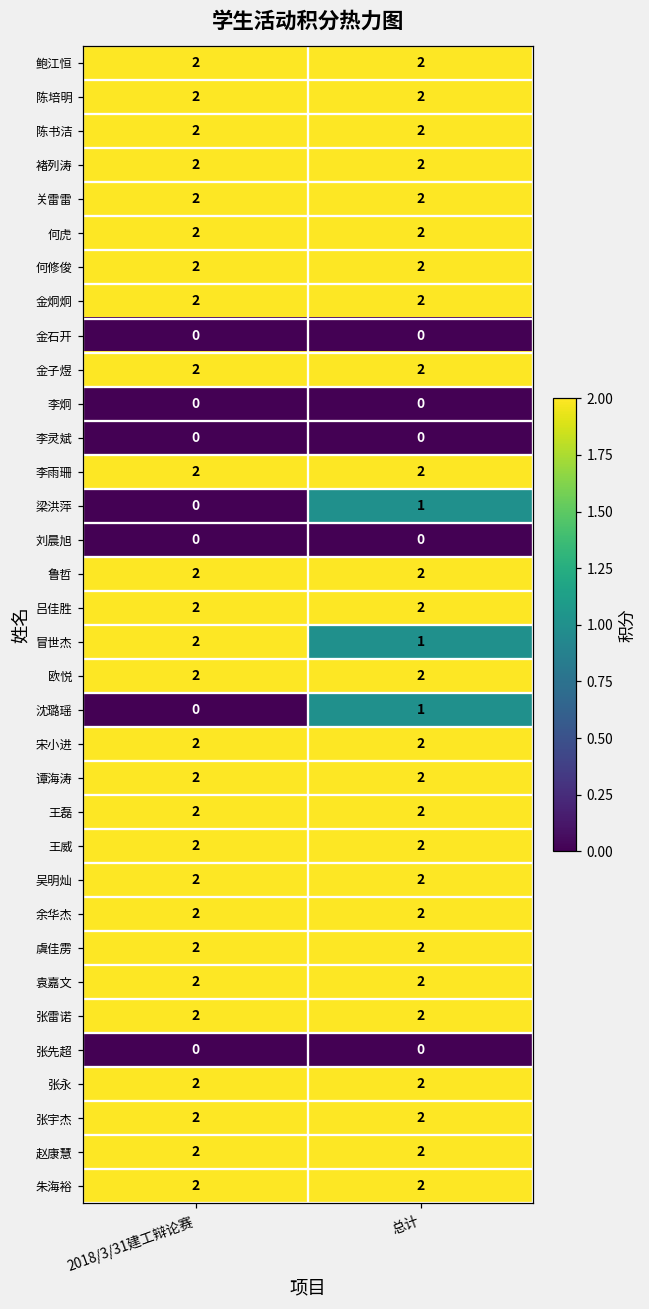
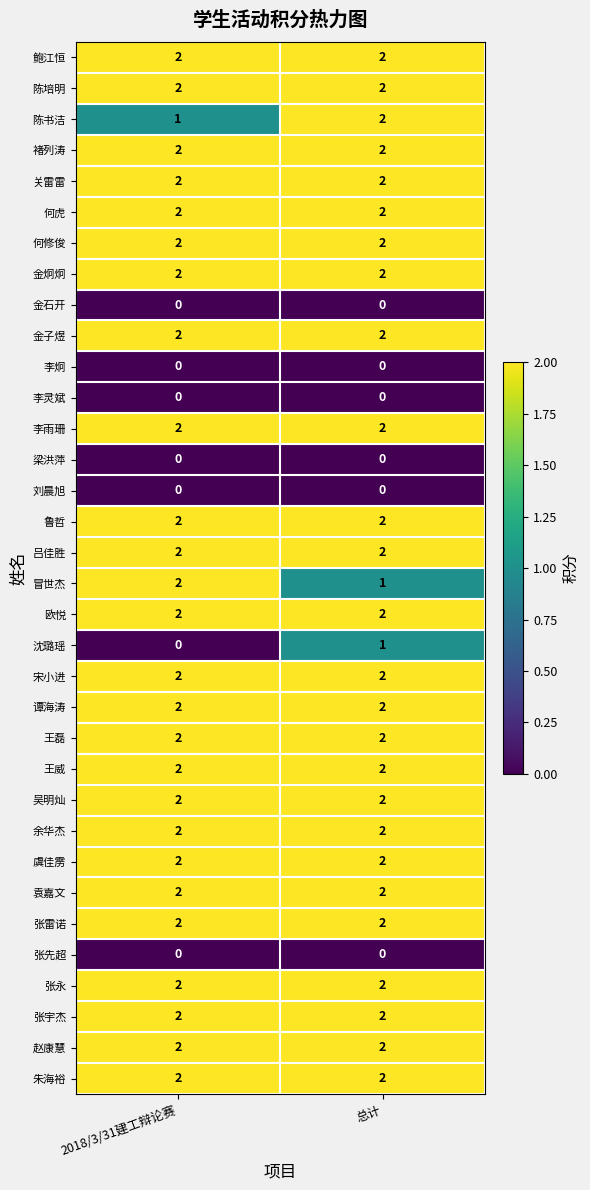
  {
    "鲍江恒": {
      "2018/3/31建工辩论赛": 2,
      "总计": 2
    },
    "陈培明": {
      "2018/3/31建工辩论赛": 2,
      "总计": 2
    },
    "陈书洁": {
-     "2018/3/31建工辩论赛": 2,
+     "2018/3/31建工辩论赛": 1,
      "总计": 2
    },
    "褚列涛": {
      "2018/3/31建工辩论赛": 2,
      "总计": 2
    },
    "关雷雷": {
      "2018/3/31建工辩论赛": 2,
      "总计": 2
    },
    "何虎": {
      "2018/3/31建工辩论赛": 2,
      "总计": 2
    },
    "何修俊": {
      "2018/3/31建工辩论赛": 2,
      "总计": 2
    },
    "金炯炯": {
      "2018/3/31建工辩论赛": 2,
      "总计": 2
    },
    "金石开": {
      "2018/3/31建工辩论赛": 0,
      "总计": 0
    },
    "金子煜": {
      "2018/3/31建工辩论赛": 2,
      "总计": 2
    },
    "李炯": {
      "2018/3/31建工辩论赛": 0,
      "总计": 0
    },
    "李灵斌": {
      "2018/3/31建工辩论赛": 0,
      "总计": 0
    },
    "李雨珊": {
      "2018/3/31建工辩论赛": 2,
      "总计": 2
    },
    "梁洪萍": {
      "2018/3/31建工辩论赛": 0,
-     "总计": 1
+     "总计": 0
    },
    "刘晨旭": {
      "2018/3/31建工辩论赛": 0,
      "总计": 0
    },
    "鲁哲": {
      "2018/3/31建工辩论赛": 2,
      "总计": 2
    },
    "吕佳胜": {
      "2018/3/31建工辩论赛": 2,
      "总计": 2
    },
    "冒世杰": {
      "2018/3/31建工辩论赛": 2,
      "总计": 1
    },
    "欧悦": {
      "2018/3/31建工辩论赛": 2,
      "总计": 2
    },
    "沈璐瑶": {
      "2018/3/31建工辩论赛": 0,
      "总计": 1
    },
    "宋小进": {
      "2018/3/31建工辩论赛": 2,
      "总计": 2
    },
    "谭海涛": {
      "2018/3/31建工辩论赛": 2,
      "总计": 2
    },
    "王磊": {
      "2018/3/31建工辩论赛": 2,
      "总计": 2
    },
    "王威": {
      "2018/3/31建工辩论赛": 2,
      "总计": 2
    },
    "吴明灿": {
      "2018/3/31建工辩论赛": 2,
      "总计": 2
    },
    "余华杰": {
      "2018/3/31建工辩论赛": 2,
      "总计": 2
    },
    "虞佳雳": {
      "2018/3/31建工辩论赛": 2,
      "总计": 2
    },
    "袁嘉文": {
      "2018/3/31建工辩论赛": 2,
      "总计": 2
    },
    "张雷诺": {
      "2018/3/31建工辩论赛": 2,
      "总计": 2
    },
    "张先超": {
      "2018/3/31建工辩论赛": 0,
      "总计": 0
    },
    "张永": {
      "2018/3/31建工辩论赛": 2,
      "总计": 2
    },
    "张宇杰": {
      "2018/3/31建工辩论赛": 2,
      "总计": 2
    },
    "赵康慧": {
      "2018/3/31建工辩论赛": 2,
      "总计": 2
    },
    "朱海裕": {
      "2018/3/31建工辩论赛": 2,
      "总计": 2
    }
  }
